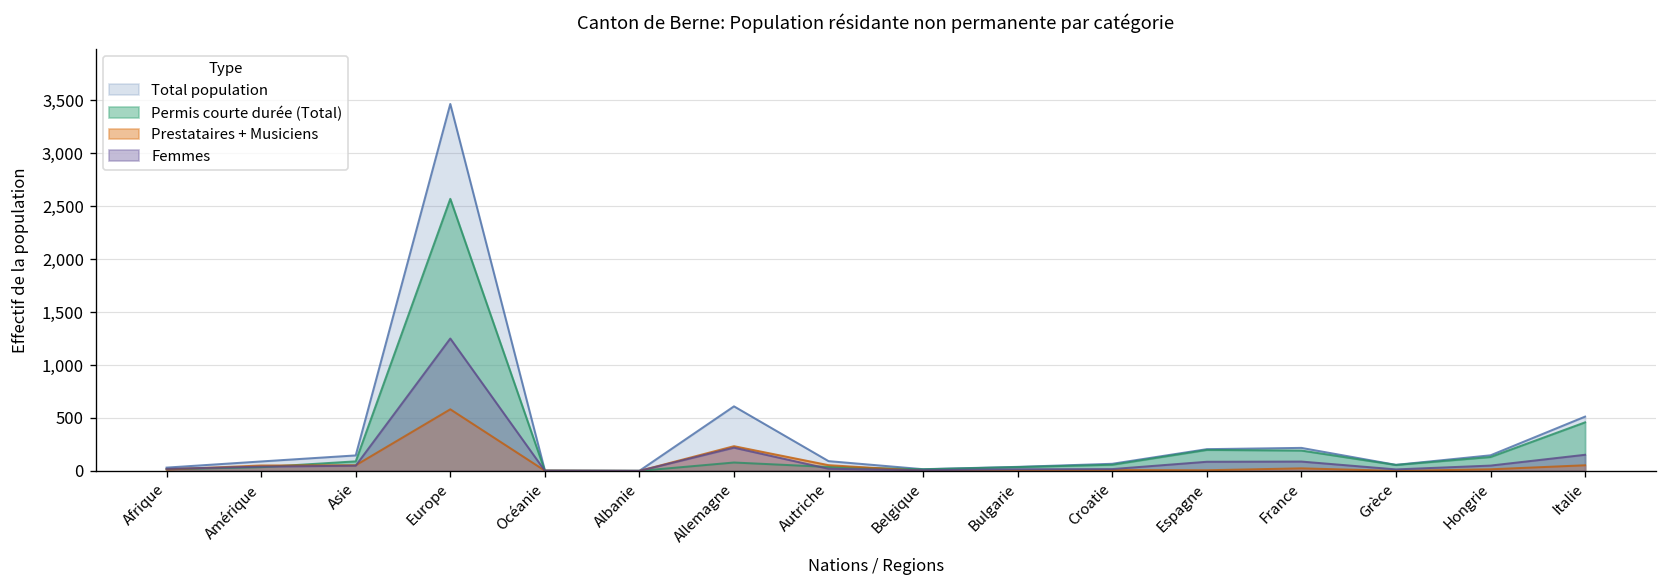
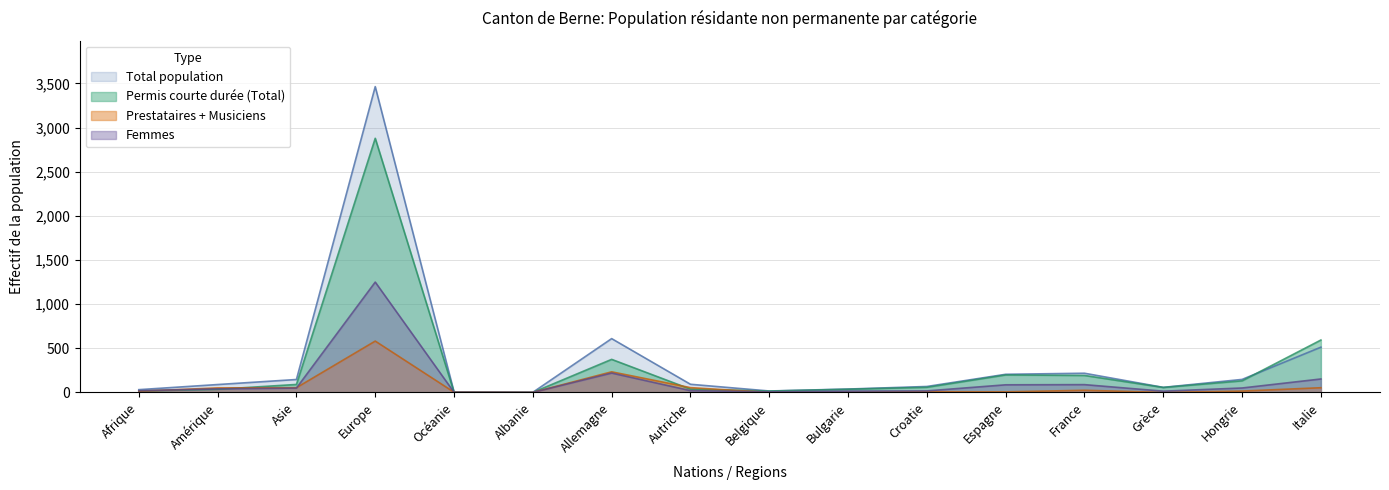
  {
    "Permis courte durée (Total)": {
      "Asie": "100",
-     "Europe": "2,600",
-     "Allemagne": "100",
-     "Italie": "500"
+     "Europe": "2,900",
+     "Allemagne": "400",
+     "Italie": "600"
    },
    "Prestataires + Musiciens": {
      "Europe": "600",
      "Espagne": "0",
      "France": "0",
      "Hongrie": "0",
      "Italie": "100"
    }
  }
